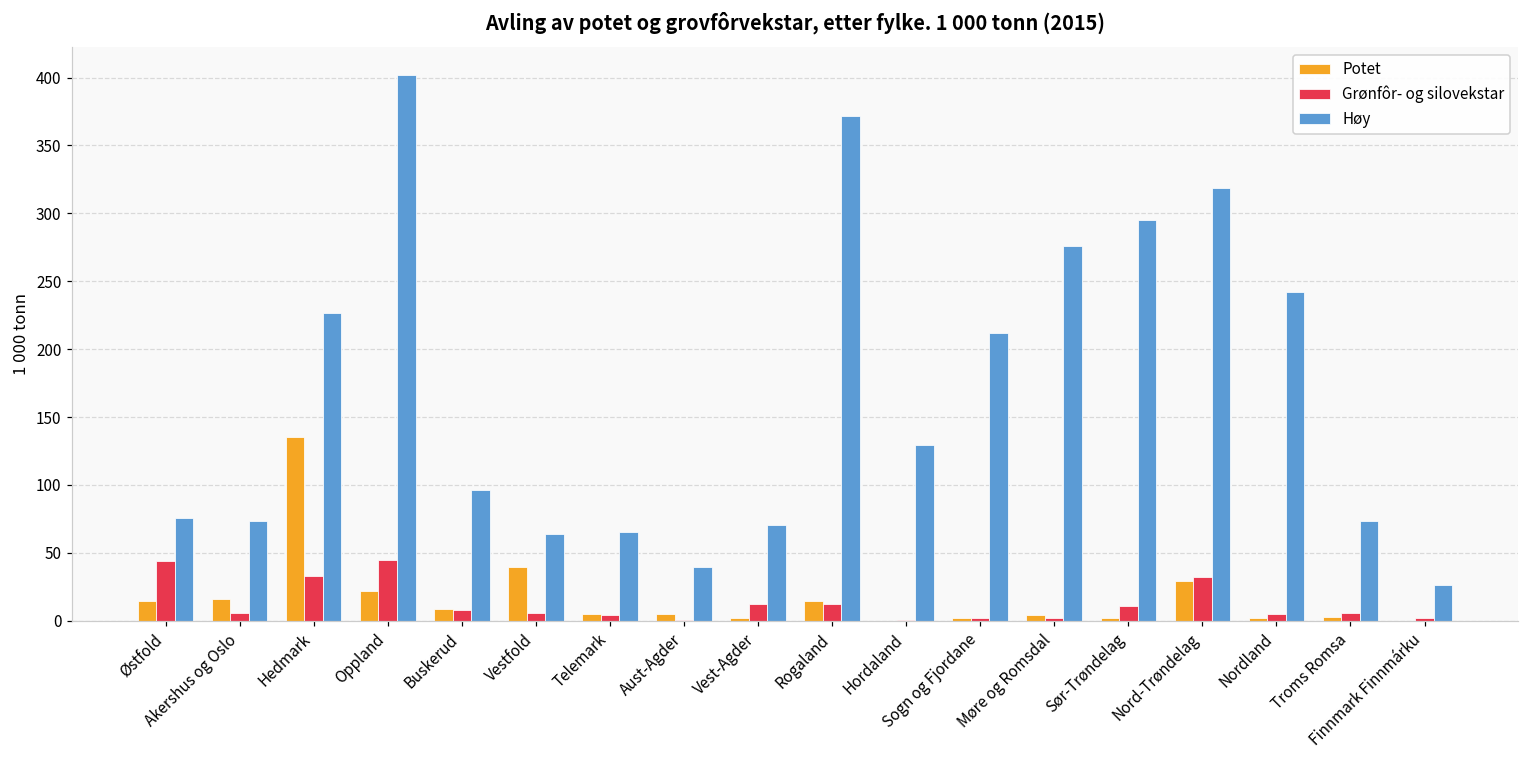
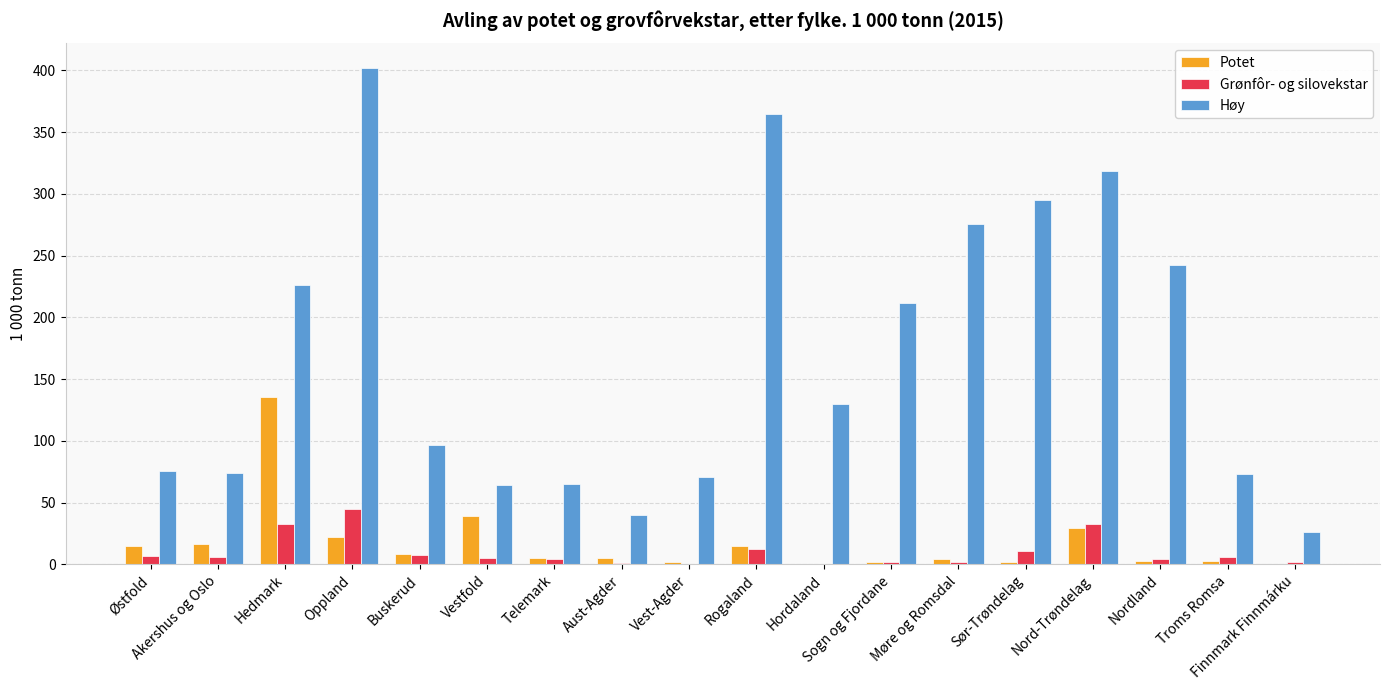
  {
    "Potet": {
      "Østfold": 15,
      "Akershus og Oslo": 16,
      "Hedmark": 135,
      "Oppland": 22,
      "Buskerud": 9,
      "Vestfold": 40,
      "Telemark": 5,
      "Aust-Agder": 5,
      "Vest-Agder": 2,
      "Rogaland": 15,
      "Sogn og Fjordane": 2,
      "Møre og Romsdal": 5,
      "Sør-Trøndelag": 2,
      "Nord-Trøndelag": 29,
      "Nordland": 2,
      "Troms Romsa": 3
    },
    "Grønfôr- og silovekstar": {
-     "Østfold": 44,
+     "Østfold": 7,
      "Akershus og Oslo": 6,
      "Hedmark": 33,
      "Oppland": 45,
      "Buskerud": 8,
      "Vestfold": 6,
      "Telemark": 5,
-     "Vest-Agder": 13,
+     "Vest-Agder": 1,
      "Rogaland": 13,
      "Møre og Romsdal": 2,
      "Sør-Trøndelag": 11,
      "Nord-Trøndelag": 33,
      "Nordland": 5,
      "Troms Romsa": 6,
      "Finnmark Finnmárku": 2
    },
    "Høy": {
      "Østfold": 75,
      "Akershus og Oslo": 74,
      "Hedmark": 226,
      "Oppland": 402,
      "Buskerud": 96,
      "Vestfold": 64,
      "Telemark": 65,
      "Aust-Agder": 40,
      "Vest-Agder": 70,
-     "Rogaland": 372,
+     "Rogaland": 365,
      "Hordaland": 130,
      "Sogn og Fjordane": 212,
      "Møre og Romsdal": 276,
      "Sør-Trøndelag": 295,
      "Nord-Trøndelag": 319,
      "Nordland": 242,
      "Troms Romsa": 74,
      "Finnmark Finnmárku": 26
    }
  }
